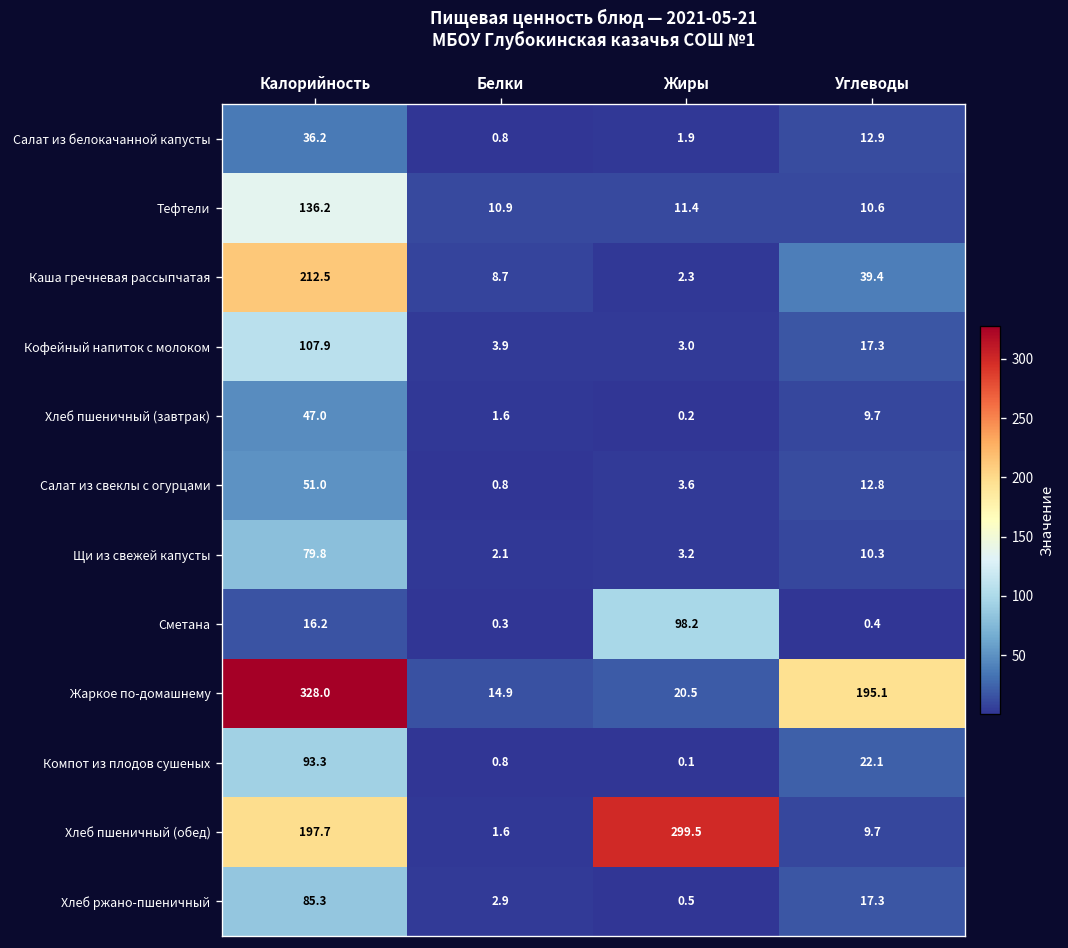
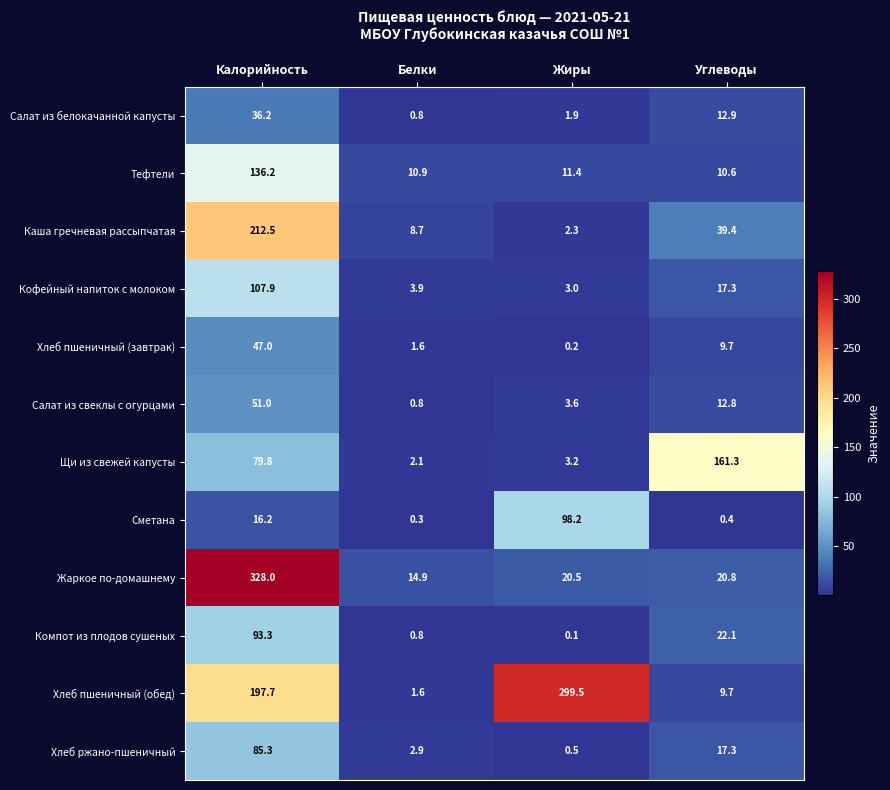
  {
    "Салат из белокачанной капусты": {
      "Калорийность": 36.2,
      "Белки": 0.8,
      "Жиры": 1.9,
      "Углеводы": 12.9
    },
    "Тефтели": {
      "Калорийность": 136.2,
      "Белки": 10.9,
      "Жиры": 11.4,
      "Углеводы": 10.6
    },
    "Каша гречневая рассыпчатая": {
      "Калорийность": 212.5,
      "Белки": 8.7,
      "Жиры": 2.3,
      "Углеводы": 39.4
    },
    "Кофейный напиток с молоком": {
      "Калорийность": 107.9,
      "Белки": 3.9,
      "Жиры": 3.0,
      "Углеводы": 17.3
    },
    "Хлеб пшеничный (завтрак)": {
      "Калорийность": 47.0,
      "Белки": 1.6,
      "Жиры": 0.2,
      "Углеводы": 9.7
    },
    "Салат из свеклы с огурцами": {
      "Калорийность": 51.0,
      "Белки": 0.8,
      "Жиры": 3.6,
      "Углеводы": 12.8
    },
    "Щи из свежей капусты": {
      "Калорийность": 79.8,
      "Белки": 2.1,
      "Жиры": 3.2,
-     "Углеводы": 10.3
+     "Углеводы": 161.3
    },
    "Сметана": {
      "Калорийность": 16.2,
      "Белки": 0.3,
      "Жиры": 98.2,
      "Углеводы": 0.4
    },
    "Жаркое по-домашнему": {
      "Калорийность": 328.0,
      "Белки": 14.9,
      "Жиры": 20.5,
-     "Углеводы": 195.1
+     "Углеводы": 20.8
    },
    "Компот из плодов сушеных": {
      "Калорийность": 93.3,
      "Белки": 0.8,
      "Жиры": 0.1,
      "Углеводы": 22.1
    },
    "Хлеб пшеничный (обед)": {
      "Калорийность": 197.7,
      "Белки": 1.6,
      "Жиры": 299.5,
      "Углеводы": 9.7
    },
    "Хлеб ржано-пшеничный": {
      "Калорийность": 85.3,
      "Белки": 2.9,
      "Жиры": 0.5,
      "Углеводы": 17.3
    }
  }
